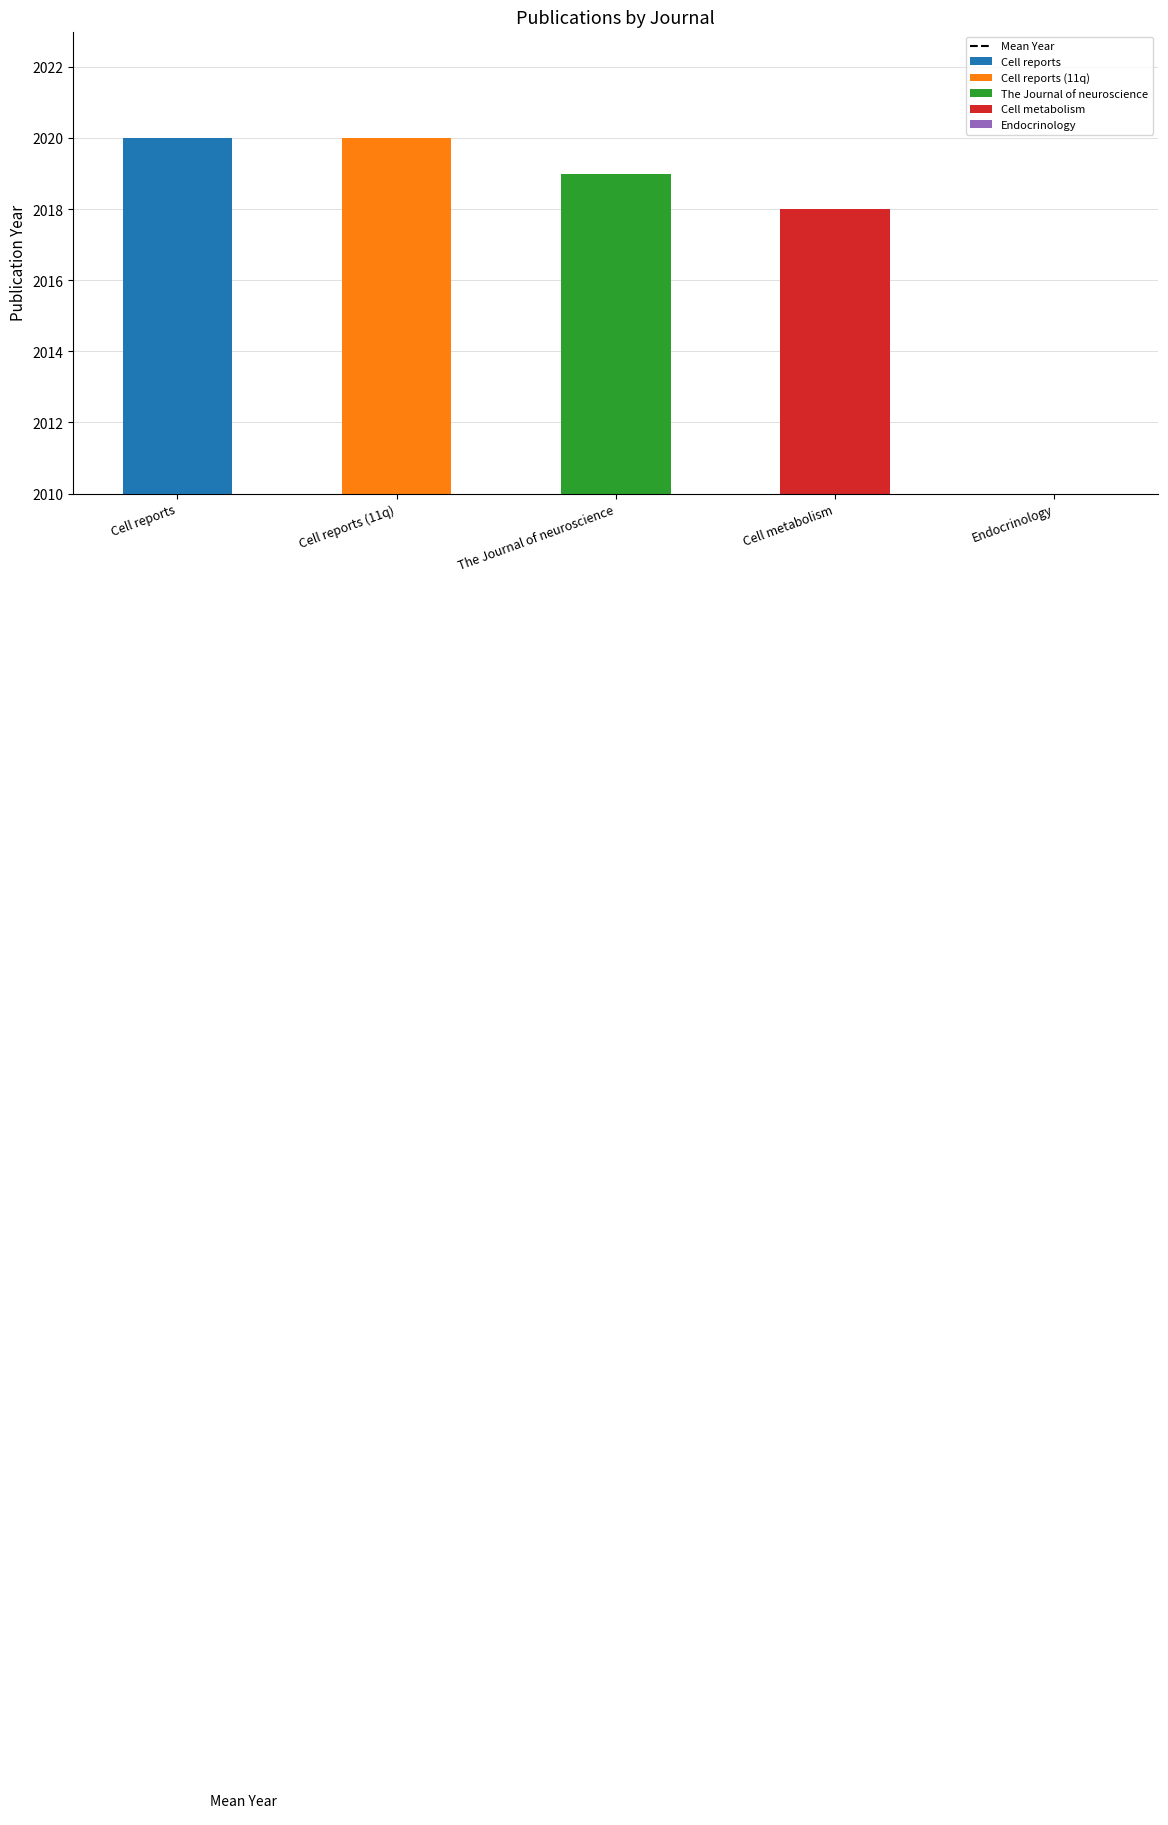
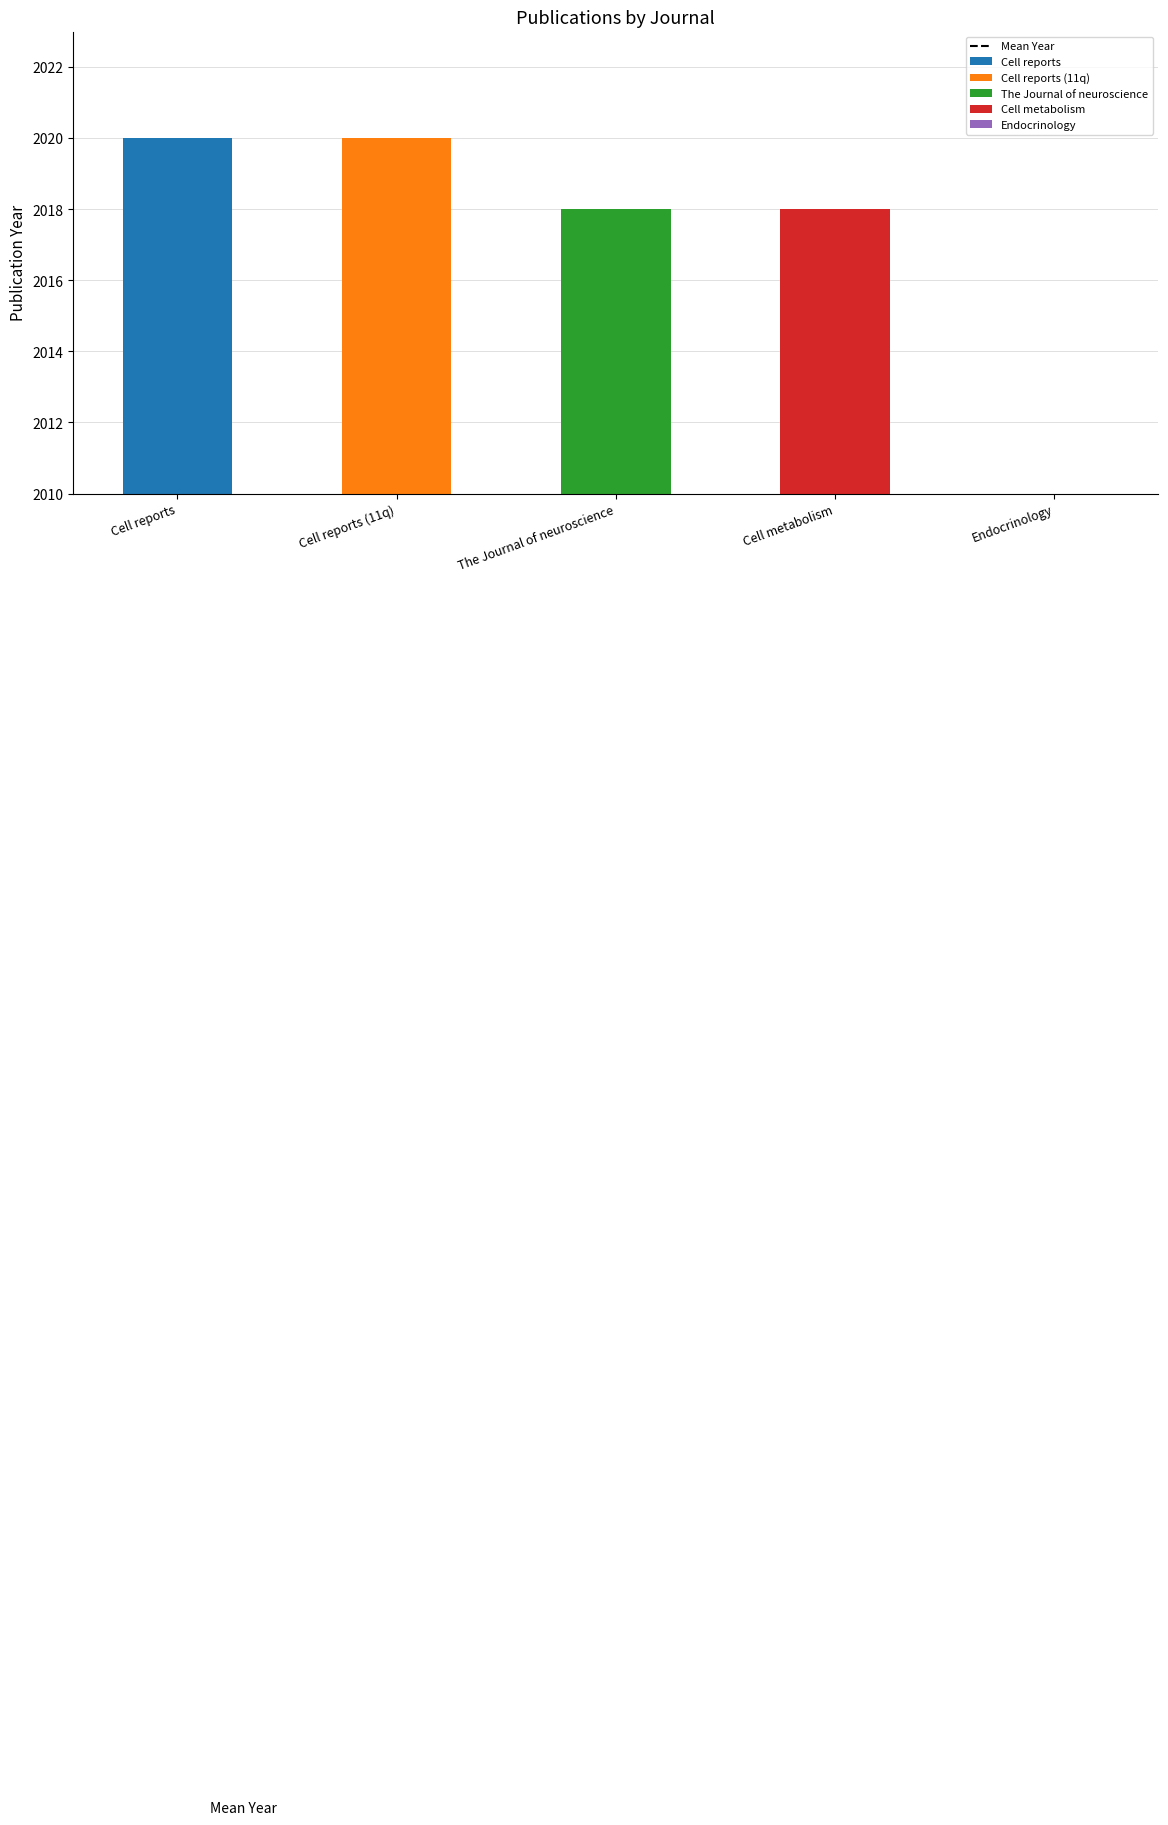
  {
    "Cell reports": 2020,
    "Cell reports (11q)": 2020,
-   "The Journal of neuroscience": 2019,
+   "The Journal of neuroscience": 2018,
    "Cell metabolism": 2018
  }
